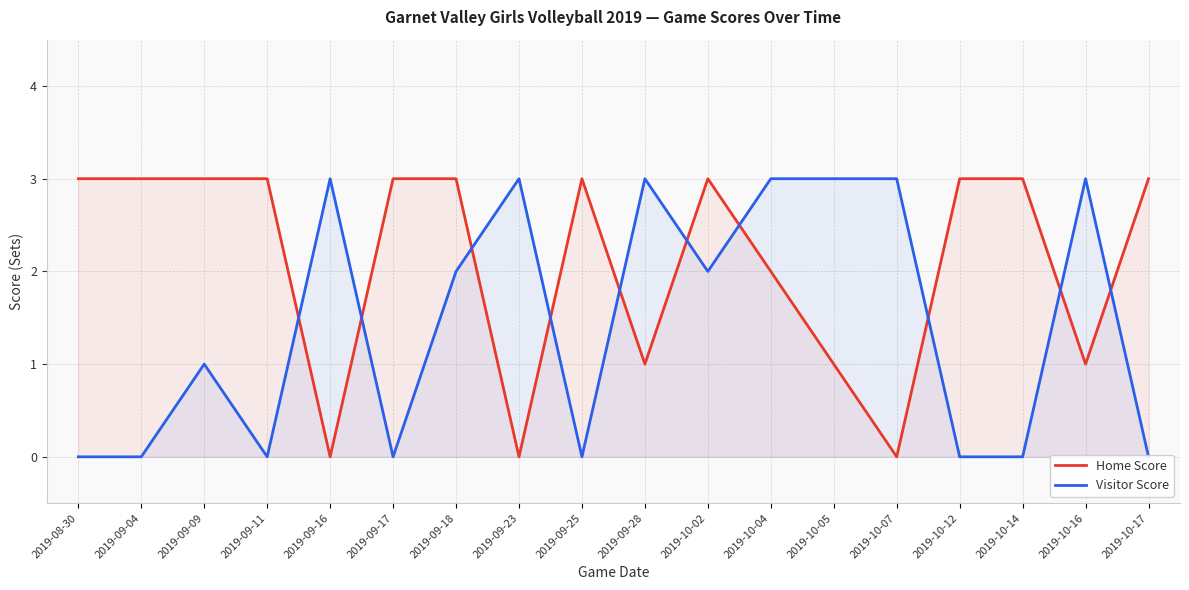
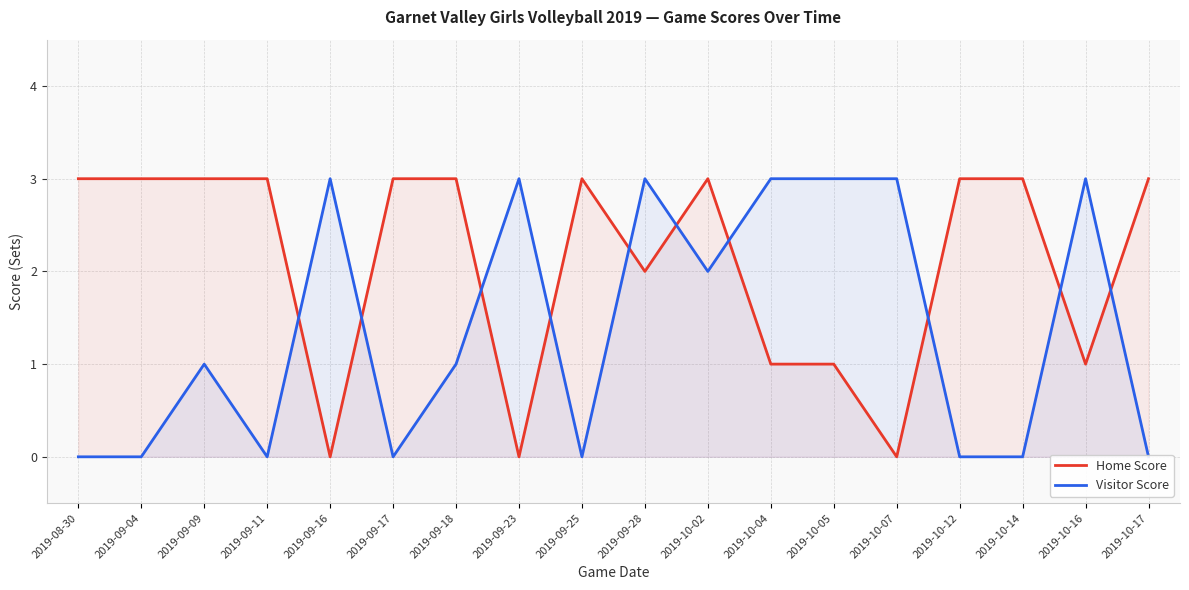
  {
    "Home Score": {
      "2019-08-30": 3,
      "2019-09-04": 3,
      "2019-09-09": 3,
      "2019-09-11": 3,
      "2019-09-16": 0,
      "2019-09-17": 3,
      "2019-09-18": 3,
      "2019-09-23": 0,
      "2019-09-25": 3,
-     "2019-09-28": 1,
+     "2019-09-28": 2,
      "2019-10-02": 3,
-     "2019-10-04": 2,
+     "2019-10-04": 1,
      "2019-10-05": 1,
      "2019-10-07": 0,
      "2019-10-12": 3,
      "2019-10-14": 3,
      "2019-10-16": 1,
      "2019-10-17": 3
    },
    "Visitor Score": {
      "2019-08-30": 0,
      "2019-09-04": 0,
      "2019-09-09": 1,
      "2019-09-11": 0,
      "2019-09-16": 3,
      "2019-09-17": 0,
-     "2019-09-18": 2,
+     "2019-09-18": 1,
      "2019-09-23": 3,
      "2019-09-25": 0,
      "2019-09-28": 3,
      "2019-10-02": 2,
      "2019-10-04": 3,
      "2019-10-05": 3,
      "2019-10-07": 3,
      "2019-10-12": 0,
      "2019-10-14": 0,
      "2019-10-16": 3
    }
  }
